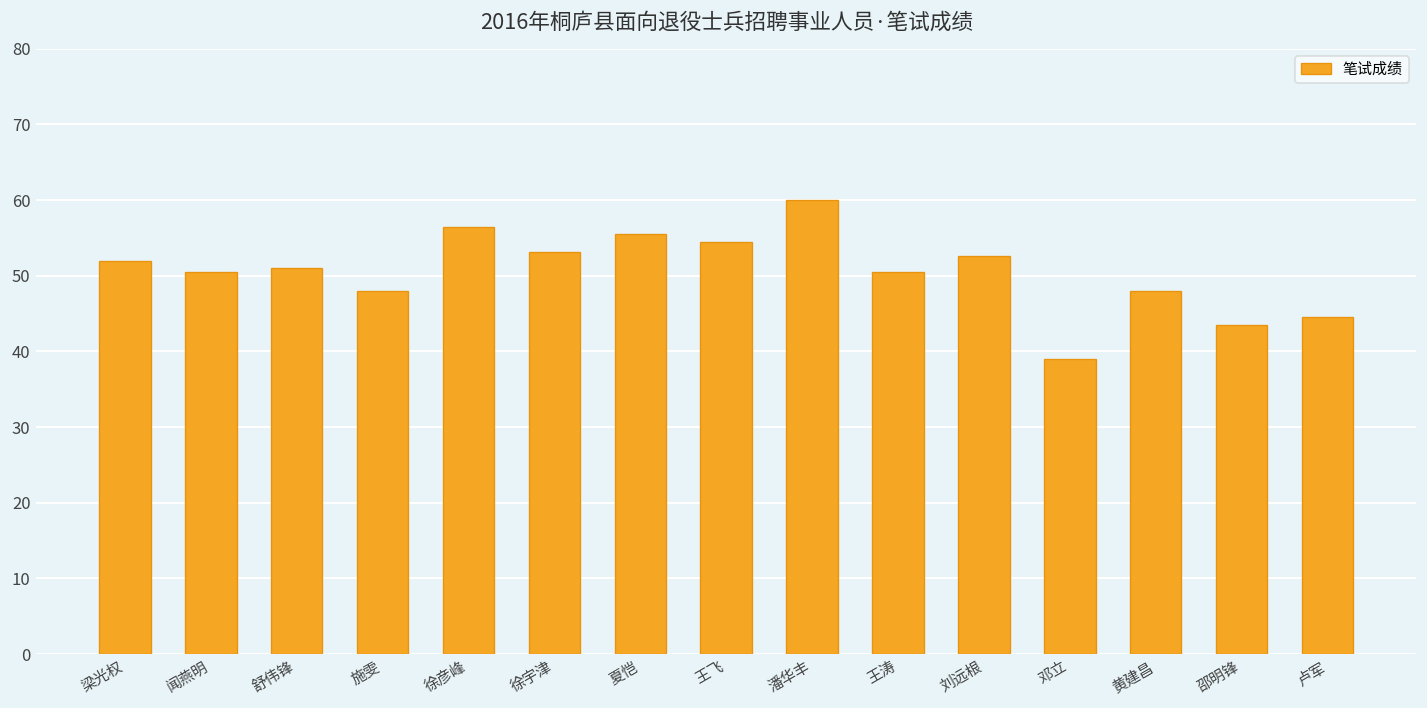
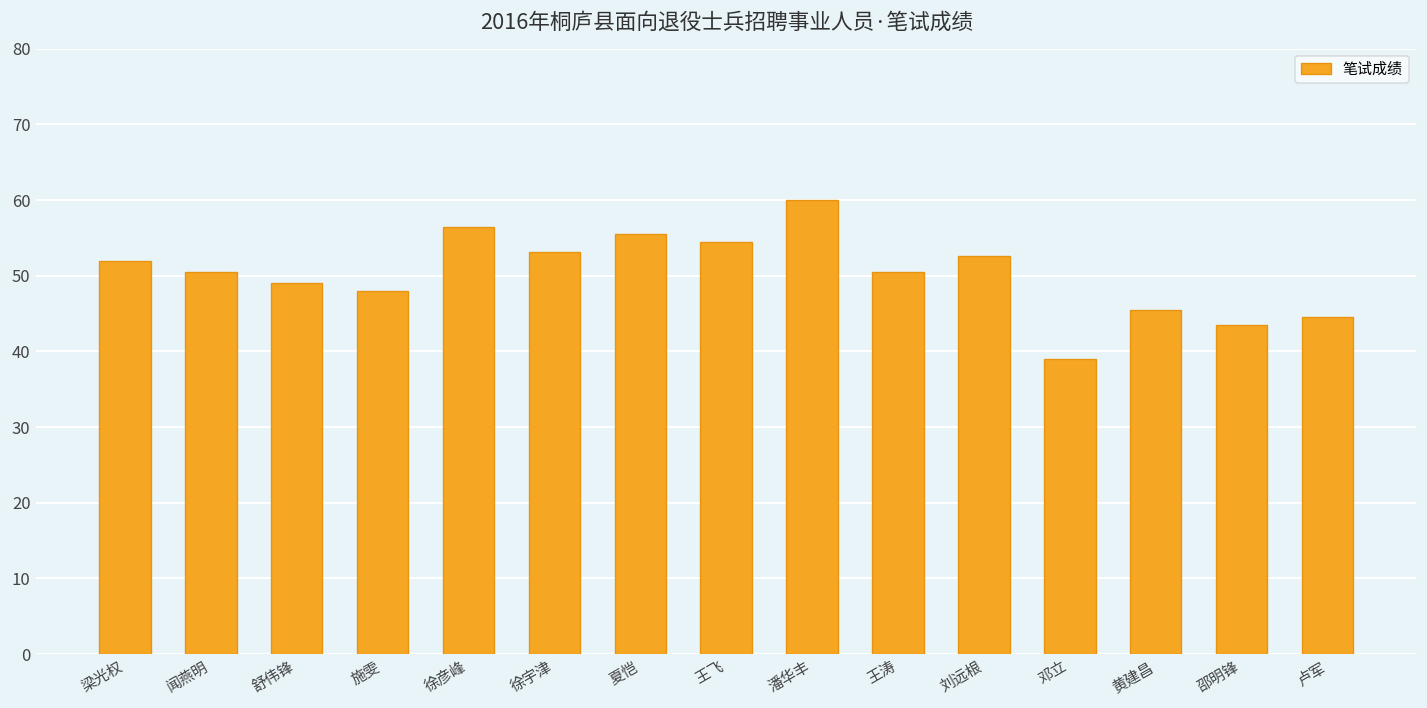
  {
    "梁光权": 52,
    "闻燕明": 51,
-   "舒伟锋": 51,
+   "舒伟锋": 49,
    "施雯": 48,
    "徐彦峰": 57,
    "徐宇津": 53,
    "夏恺": 56,
    "王飞": 55,
    "潘华丰": 60,
    "王涛": 51,
    "刘远根": 53,
    "邓立": 39,
-   "黄建昌": 48,
+   "黄建昌": 46,
    "邵明锋": 44,
    "卢军": 45
  }
